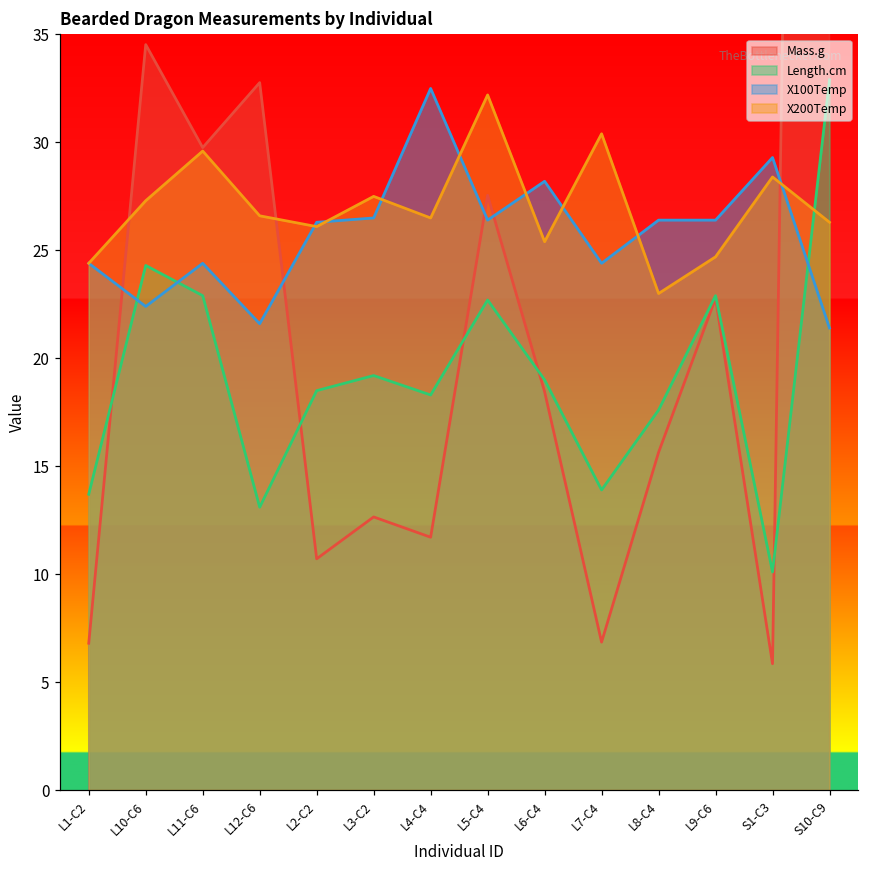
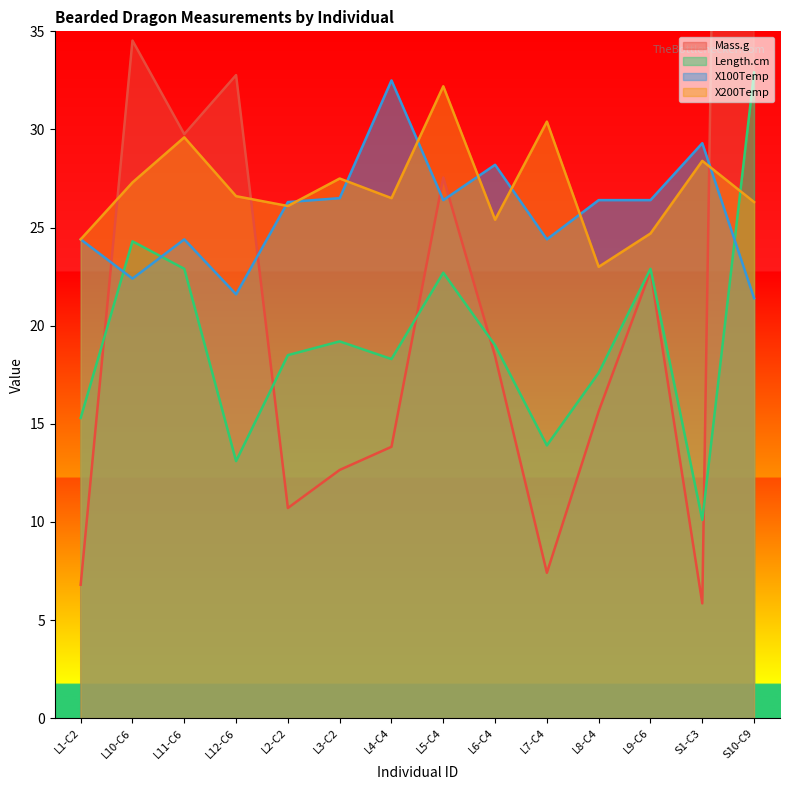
  {
    "Mass.g": {
      "L1-C2": 6.8,
      "L10-C6": 34.5,
      "L11-C6": 29.8,
      "L12-C6": 32.8,
      "L2-C2": 10.7,
      "L3-C2": 12.7,
-     "L4-C4": 11.7,
+     "L4-C4": 13.8,
      "L5-C4": 27.6,
      "L6-C4": 18.5,
-     "L7-C4": 6.9,
+     "L7-C4": 7.4,
      "L8-C4": 15.6,
      "S1-C3": 5.9
    },
    "Length.cm": {
-     "L1-C2": 13.7,
+     "L1-C2": 15.3,
      "L10-C6": 24.3,
      "L11-C6": 22.9,
      "L12-C6": 13.1,
      "L2-C2": 18.5,
      "L3-C2": 19.2,
      "L4-C4": 18.3,
      "L5-C4": 22.7,
      "L6-C4": 19.0,
      "L7-C4": 13.9,
      "L8-C4": 17.6,
      "S1-C3": 10.1
    },
    "X100Temp": {
      "L10-C6": 22.4,
      "L11-C6": 24.4,
      "L12-C6": 21.6,
      "L2-C2": 26.3,
      "L3-C2": 26.5,
      "L4-C4": 32.5,
      "L5-C4": 26.4,
      "L6-C4": 28.2,
      "L7-C4": 24.4,
      "L8-C4": 26.4,
      "L9-C6": 26.4,
      "S1-C3": 29.3,
      "S10-C9": 21.4
    },
    "X200Temp": {
      "L10-C6": 27.3,
      "L11-C6": 29.6,
      "L12-C6": 26.6,
      "L2-C2": 26.1,
      "L3-C2": 27.5,
      "L4-C4": 26.5,
      "L5-C4": 32.2,
      "L6-C4": 25.4,
      "L7-C4": 30.4,
      "L8-C4": 23.0,
      "L9-C6": 24.7,
      "S1-C3": 28.4,
      "S10-C9": 26.3
    }
  }
